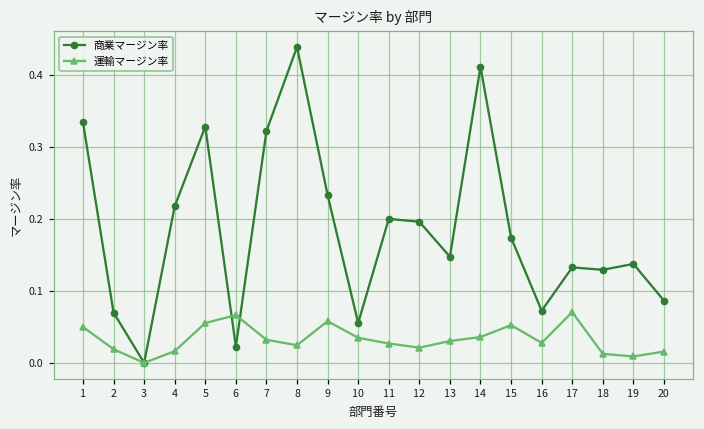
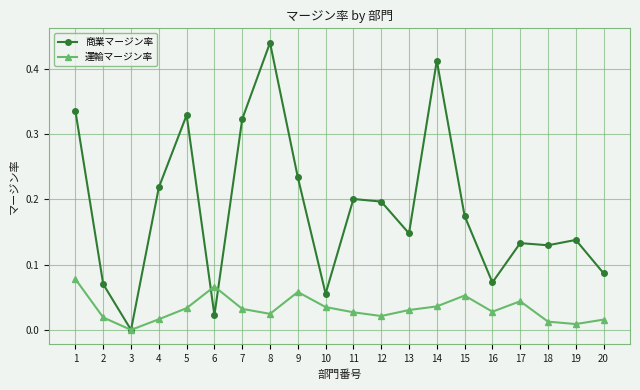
  {
    "商業マージン率": {
      "1": 0.33,
      "2": 0.07,
      "4": 0.22,
      "5": 0.33,
      "6": 0.02,
      "7": 0.32,
      "8": 0.44,
      "9": 0.23,
      "10": 0.06,
      "11": 0.20,
      "12": 0.20,
      "13": 0.15,
      "14": 0.41,
      "15": 0.17,
      "16": 0.07,
      "17": 0.13,
      "18": 0.13,
      "19": 0.14,
      "20": 0.09
    },
    "運輸マージン率": {
-     "1": 0.05,
+     "1": 0.08,
      "2": 0.02,
      "4": 0.02,
-     "5": 0.06,
+     "5": 0.03,
      "6": 0.07,
      "7": 0.03,
      "8": 0.02,
      "9": 0.06,
      "10": 0.03,
      "11": 0.03,
      "12": 0.02,
      "13": 0.03,
      "14": 0.04,
      "15": 0.05,
      "16": 0.03,
-     "17": 0.07,
+     "17": 0.04,
      "18": 0.01,
      "19": 0.01,
      "20": 0.02
    }
  }
